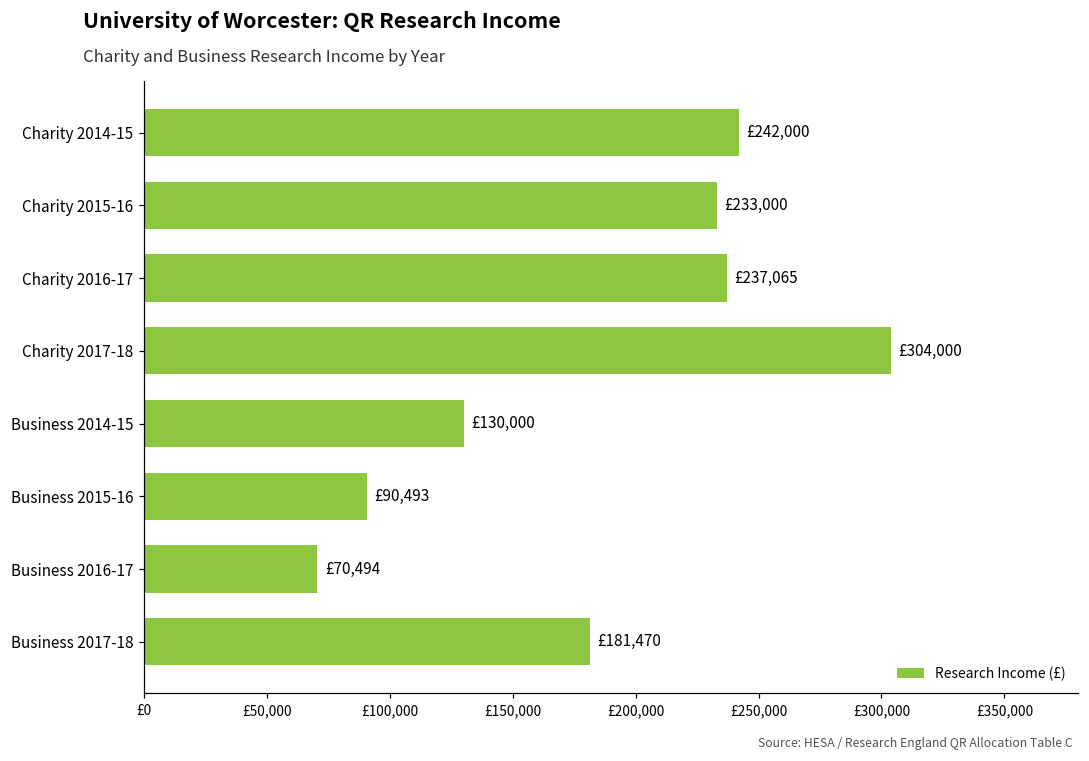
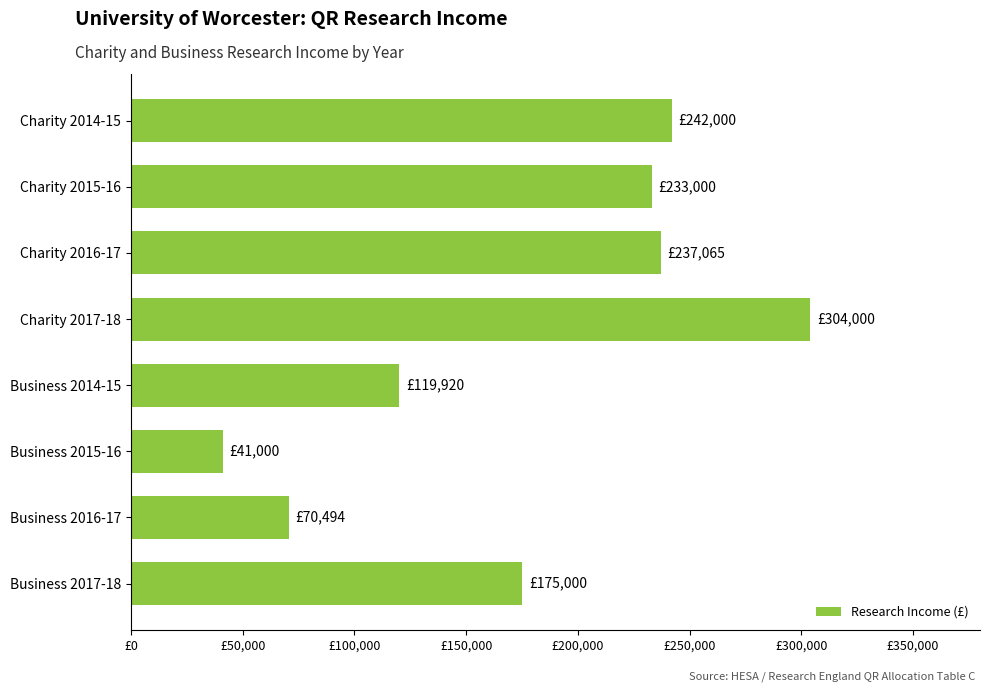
  {
    "Charity 2014-15": "£242,000",
    "Charity 2015-16": "£233,000",
    "Charity 2016-17": "£237,065",
    "Charity 2017-18": "£304,000",
-   "Business 2014-15": "£130,000",
-   "Business 2015-16": "£90,493",
+   "Business 2014-15": "£119,920",
+   "Business 2015-16": "£41,000",
    "Business 2016-17": "£70,494",
-   "Business 2017-18": "£181,470"
+   "Business 2017-18": "£175,000"
  }
